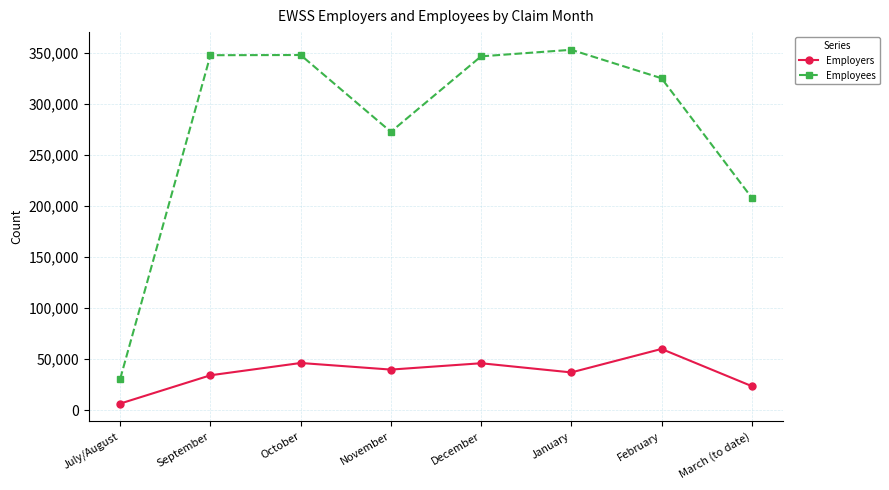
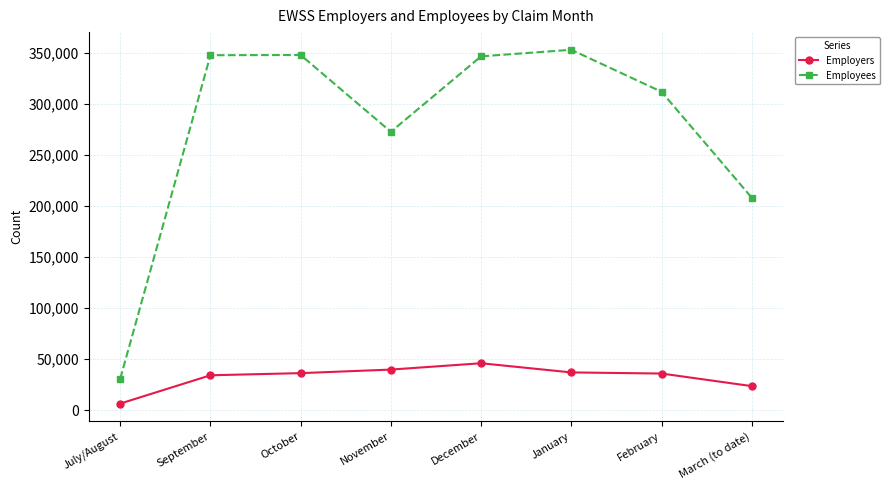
  {
    "Employers": {
      "July/August": "6,000",
      "September": "34,000",
-     "October": "46,000",
+     "October": "36,000",
      "November": "40,000",
      "December": "46,000",
      "January": "37,000",
-     "February": "60,000",
+     "February": "36,000",
      "March (to date)": "23,000"
    },
    "Employees": {
      "July/August": "31,000",
      "September": "347,000",
      "October": "348,000",
      "November": "272,000",
      "December": "346,000",
      "January": "353,000",
-     "February": "325,000",
+     "February": "312,000",
      "March (to date)": "208,000"
    }
  }
